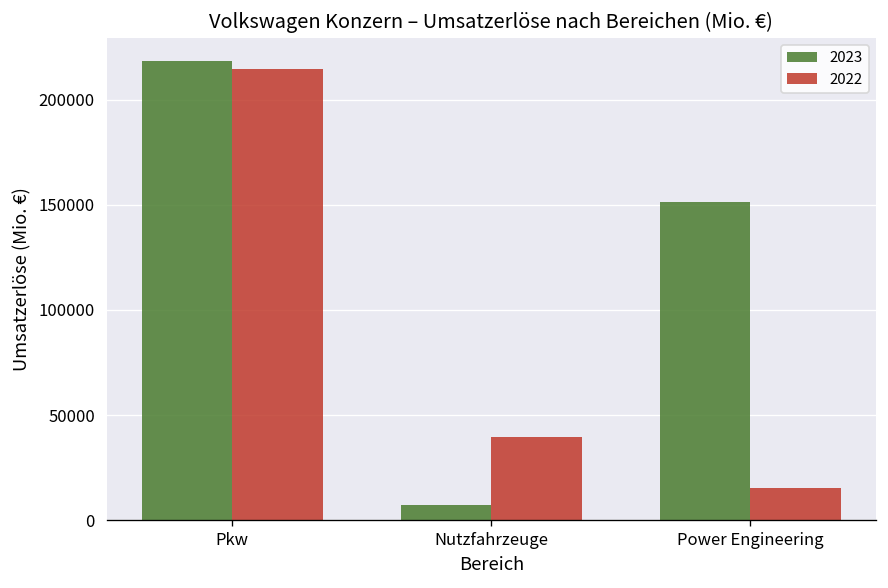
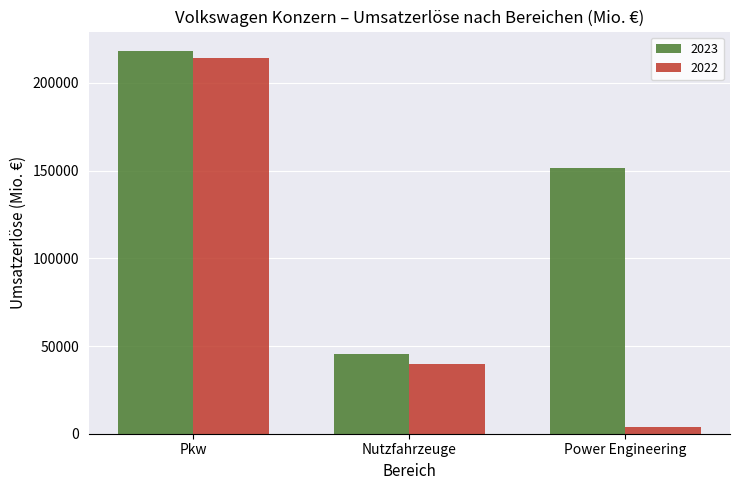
  {
    "2023": {
      "Pkw": 218000,
-     "Nutzfahrzeuge": 7000,
+     "Nutzfahrzeuge": 46000,
      "Power Engineering": 152000
    },
    "2022": {
      "Pkw": 214000,
      "Nutzfahrzeuge": 40000,
-     "Power Engineering": 15000
+     "Power Engineering": 4000
    }
  }
